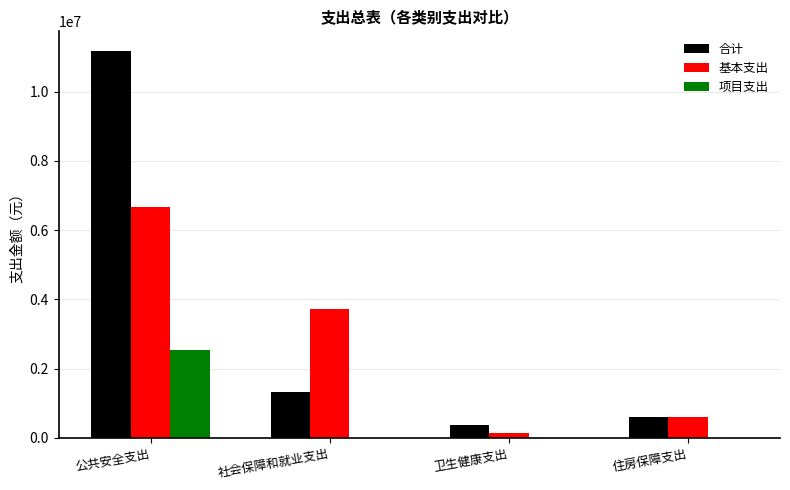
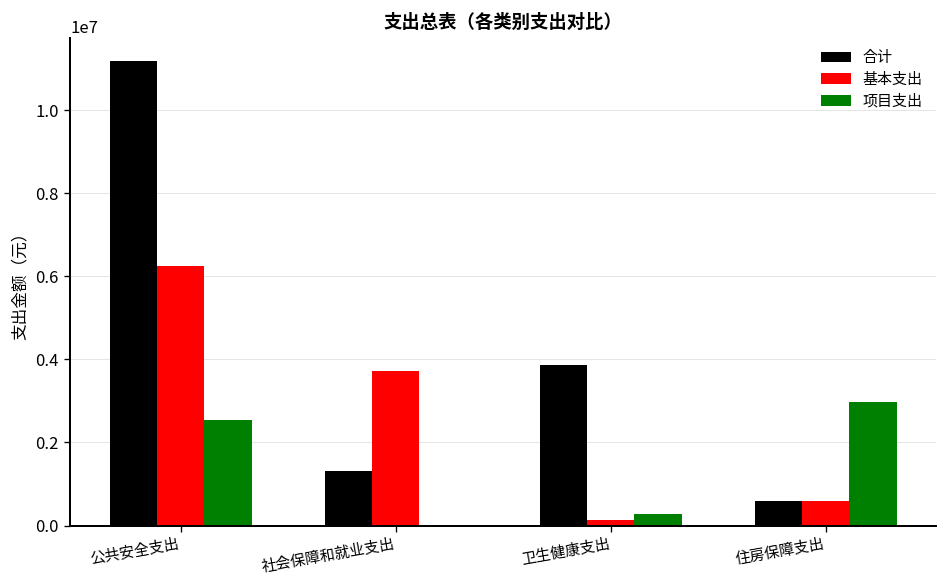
  {
    "合计": {
      "公共安全支出": 11200000,
      "社会保障和就业支出": 1300000,
-     "卫生健康支出": 400000,
+     "卫生健康支出": 3900000,
      "住房保障支出": 600000
    },
    "基本支出": {
-     "公共安全支出": 6700000,
+     "公共安全支出": 6200000,
      "社会保障和就业支出": 3700000,
      "卫生健康支出": 100000,
      "住房保障支出": 600000
    },
    "项目支出": {
      "公共安全支出": 2500000,
      "社会保障和就业支出": 0,
-     "卫生健康支出": 0,
-     "住房保障支出": 0
+     "卫生健康支出": 300000,
+     "住房保障支出": 3000000
    }
  }
